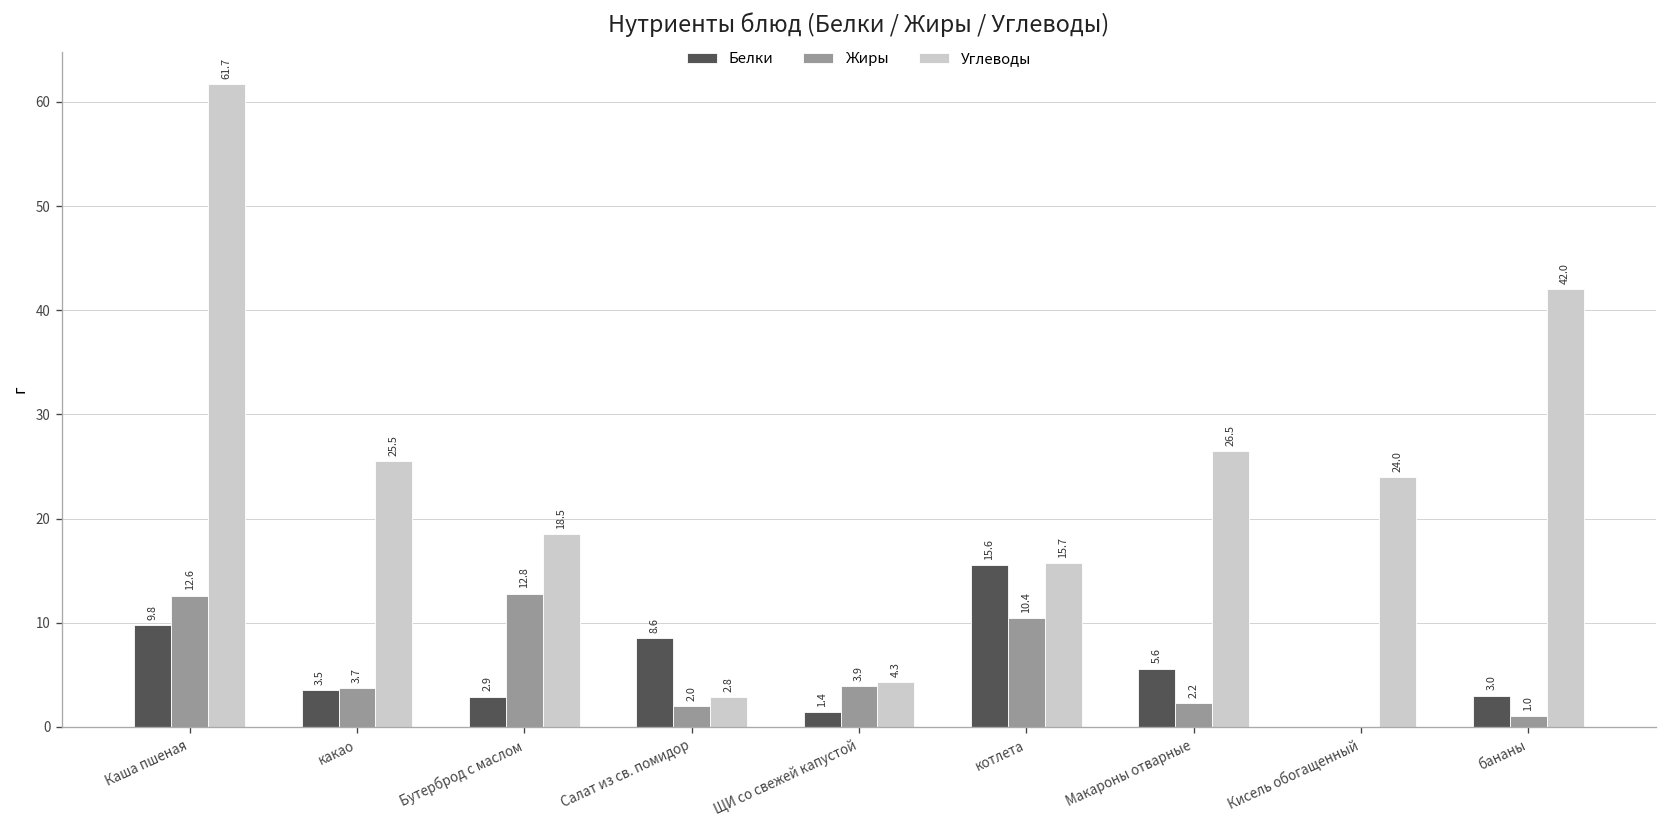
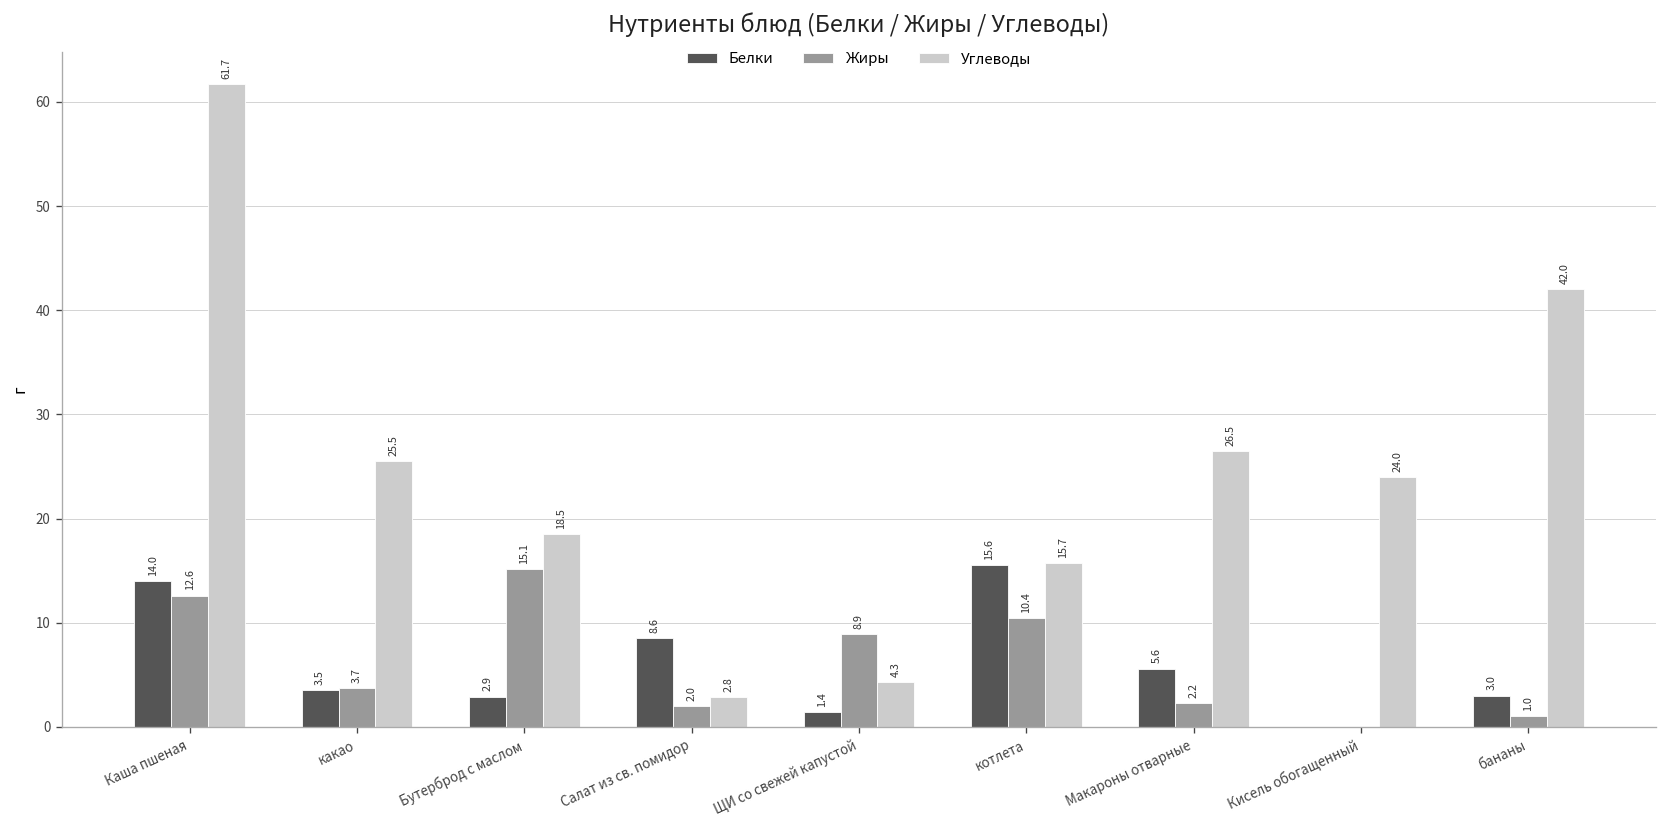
  {
    "Белки": {
-     "Каша пшеная": 9.8,
+     "Каша пшеная": 14.0,
      "какао": 3.5,
      "Бутерброд с маслом": 2.9,
      "Салат из св. помидор": 8.6,
      "ЩИ со свежей капустой": 1.4,
      "котлета": 15.6,
      "Макароны отварные": 5.6,
      "бананы": 3.0
    },
    "Жиры": {
      "Каша пшеная": 12.6,
      "какао": 3.7,
-     "Бутерброд с маслом": 12.8,
+     "Бутерброд с маслом": 15.1,
      "Салат из св. помидор": 2.0,
-     "ЩИ со свежей капустой": 3.9,
+     "ЩИ со свежей капустой": 8.9,
      "котлета": 10.4,
      "Макароны отварные": 2.2,
      "бананы": 1.0
    },
    "Углеводы": {
      "Каша пшеная": 61.7,
      "какао": 25.5,
      "Бутерброд с маслом": 18.5,
      "Салат из св. помидор": 2.8,
      "ЩИ со свежей капустой": 4.3,
      "котлета": 15.7,
      "Макароны отварные": 26.5,
      "Кисель обогащенный": 24.0,
      "бананы": 42.0
    }
  }
